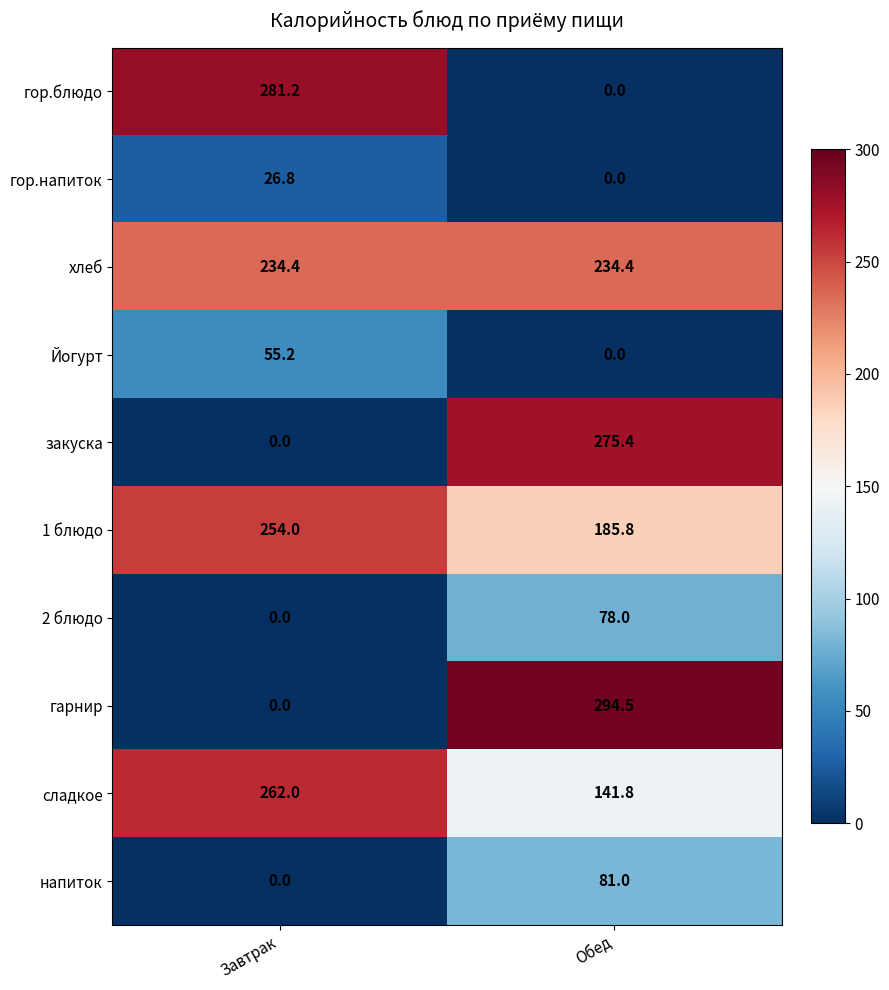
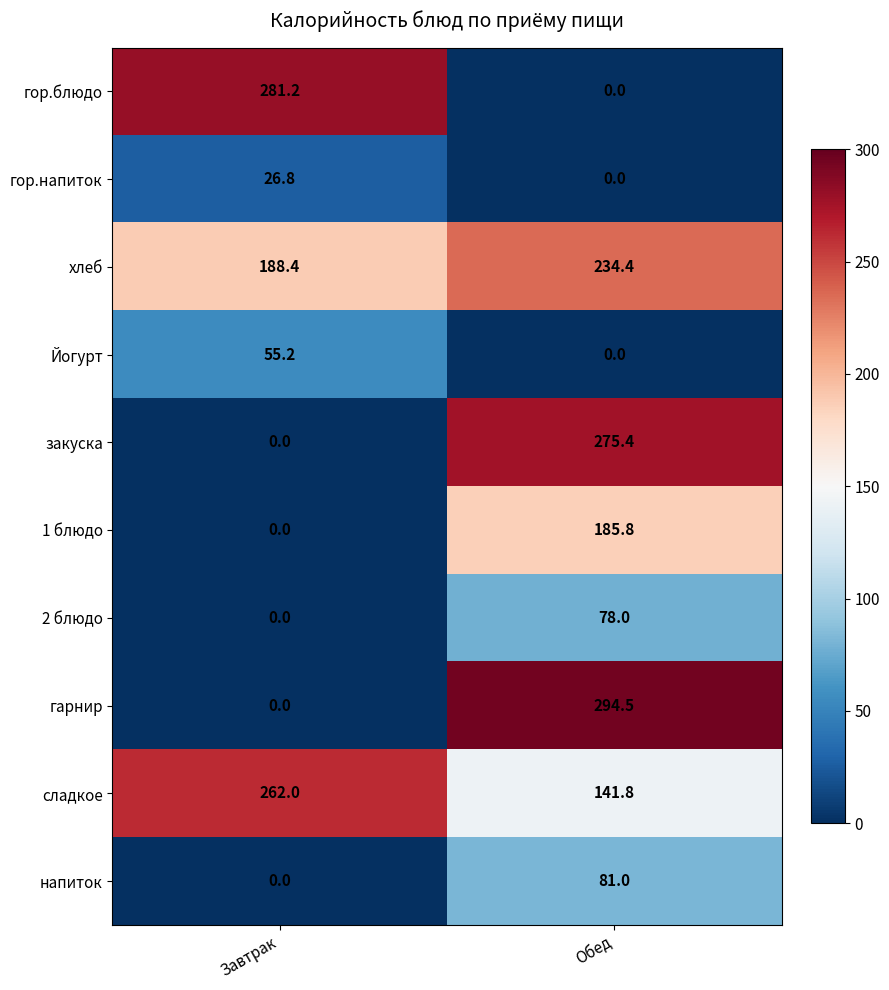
  {
    "гор.блюдо": {
      "Завтрак": 281.2,
      "Обед": 0.0
    },
    "гор.напиток": {
      "Завтрак": 26.8,
      "Обед": 0.0
    },
    "хлеб": {
-     "Завтрак": 234.4,
+     "Завтрак": 188.4,
      "Обед": 234.4
    },
    "Йогурт": {
      "Завтрак": 55.2,
      "Обед": 0.0
    },
    "закуска": {
      "Завтрак": 0.0,
      "Обед": 275.4
    },
    "1 блюдо": {
-     "Завтрак": 254.0,
+     "Завтрак": 0.0,
      "Обед": 185.8
    },
    "2 блюдо": {
      "Завтрак": 0.0,
      "Обед": 78.0
    },
    "гарнир": {
      "Завтрак": 0.0,
      "Обед": 294.5
    },
    "сладкое": {
      "Завтрак": 262.0,
      "Обед": 141.8
    },
    "напиток": {
      "Завтрак": 0.0,
      "Обед": 81.0
    }
  }
